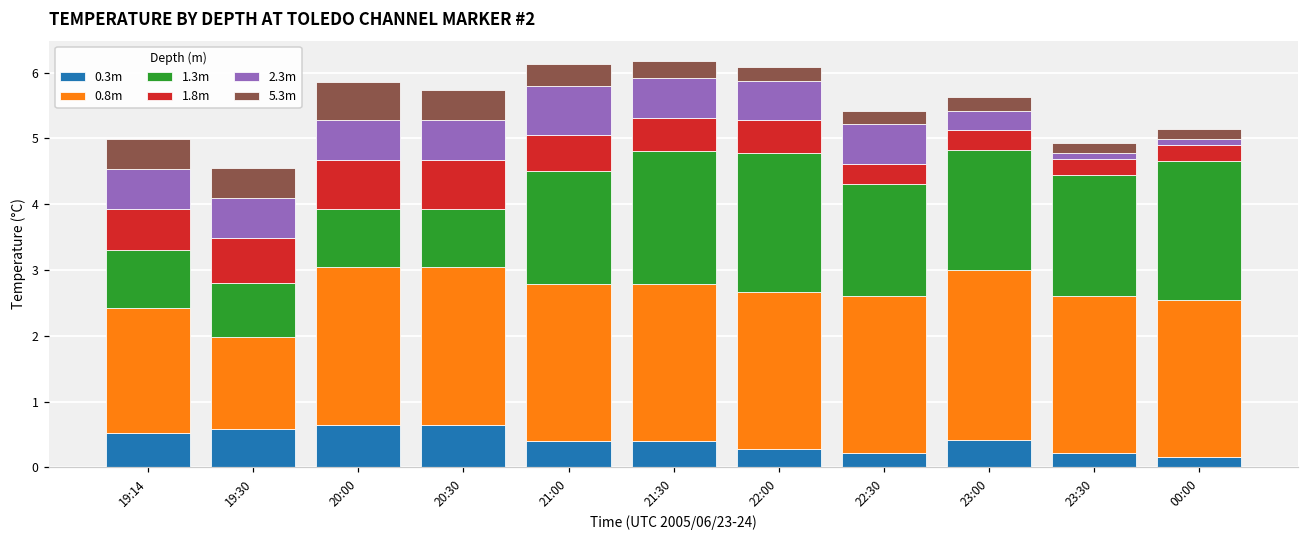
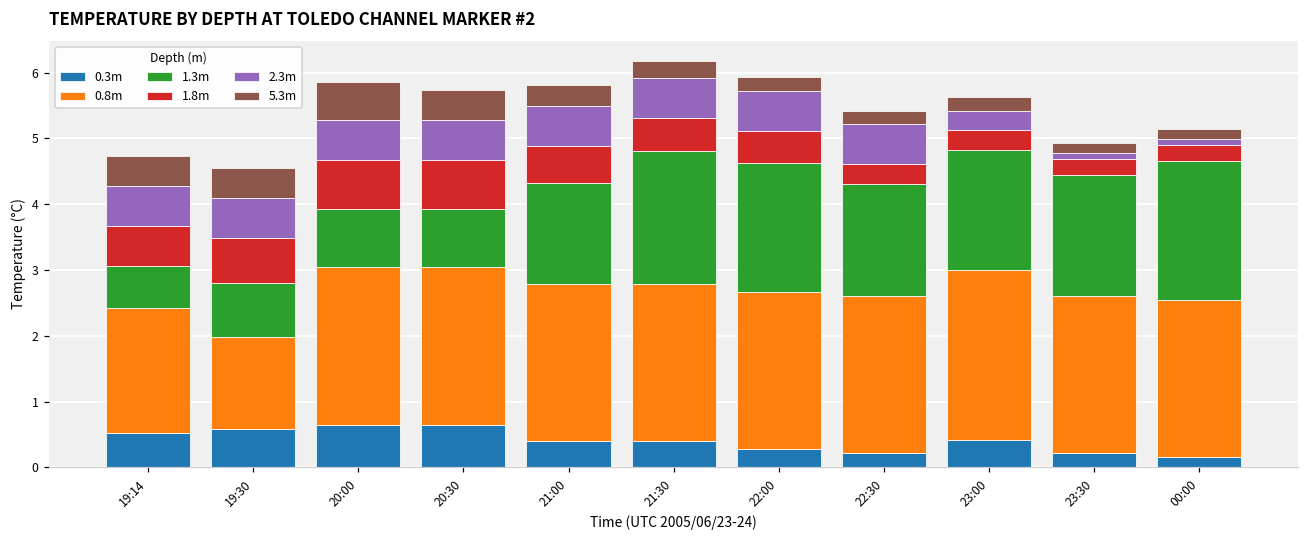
  {
    "0.3m": {
      "19:14": 0.5,
      "19:30": 0.6,
      "20:00": 0.7,
      "20:30": 0.7,
      "21:00": 0.4,
      "21:30": 0.4,
      "22:00": 0.3,
      "22:30": 0.2,
      "23:00": 0.4,
      "23:30": 0.2,
      "00:00": 0.2
    },
    "0.8m": {
      "19:14": 1.9,
      "19:30": 1.4,
      "20:00": 2.4,
      "20:30": 2.4,
      "21:00": 2.4,
      "21:30": 2.4,
      "22:00": 2.4,
      "22:30": 2.4,
      "23:00": 2.6,
      "23:30": 2.4,
      "00:00": 2.4
    },
    "1.3m": {
-     "19:14": 0.9,
+     "19:14": 0.6,
      "19:30": 0.8,
      "20:00": 0.9,
      "20:30": 0.9,
-     "21:00": 1.7,
+     "21:00": 1.5,
      "21:30": 2.0,
-     "22:00": 2.1,
+     "22:00": 2.0,
      "22:30": 1.7,
      "23:00": 1.8,
      "23:30": 1.8,
      "00:00": 2.1
    },
    "1.8m": {
      "19:14": 0.6,
      "19:30": 0.7,
      "20:00": 0.7,
      "20:30": 0.7,
      "21:00": 0.6,
      "21:30": 0.5,
      "22:00": 0.5,
      "22:30": 0.3,
      "23:00": 0.3,
      "23:30": 0.2,
      "00:00": 0.2
    },
    "2.3m": {
      "19:14": 0.6,
      "19:30": 0.6,
      "20:00": 0.6,
      "20:30": 0.6,
-     "21:00": 0.7,
+     "21:00": 0.6,
      "21:30": 0.6,
      "22:00": 0.6,
      "22:30": 0.6,
      "23:00": 0.3,
      "23:30": 0.1,
      "00:00": 0.1
    },
    "5.3m": {
      "19:14": 0.5,
      "19:30": 0.5,
      "20:00": 0.6,
      "20:30": 0.5,
      "21:00": 0.3,
      "21:30": 0.3,
      "22:00": 0.2,
      "22:30": 0.2,
      "23:00": 0.2,
      "23:30": 0.1,
      "00:00": 0.1
    }
  }
